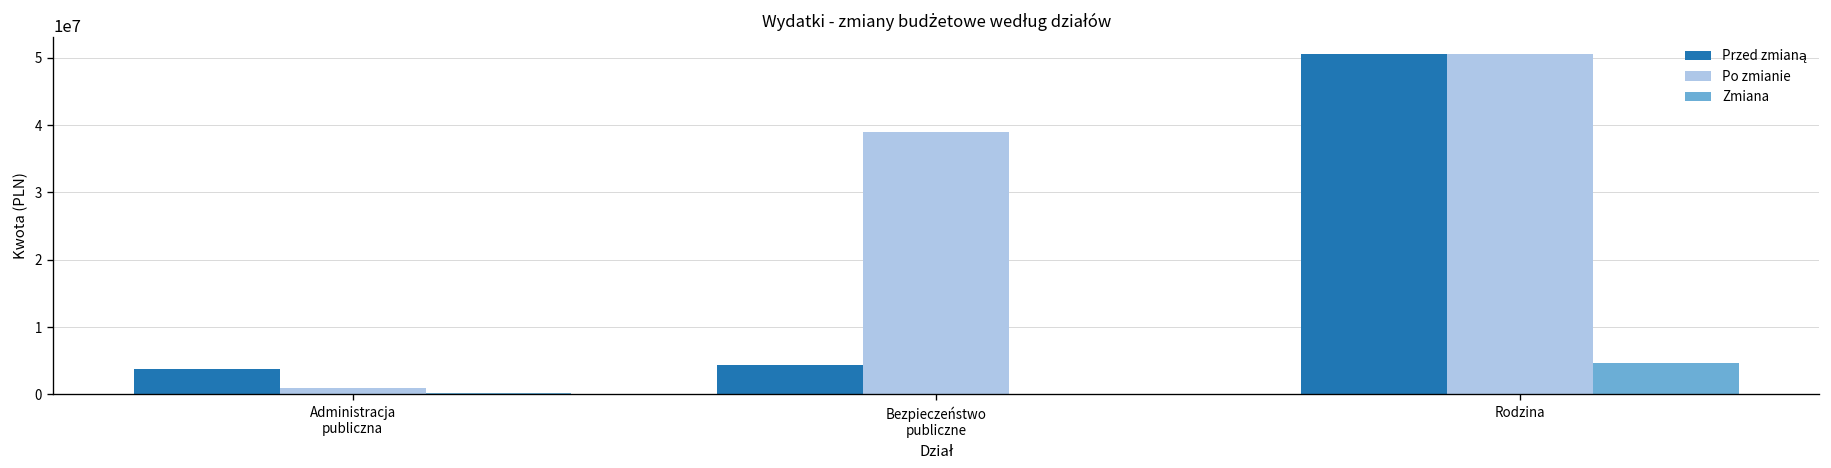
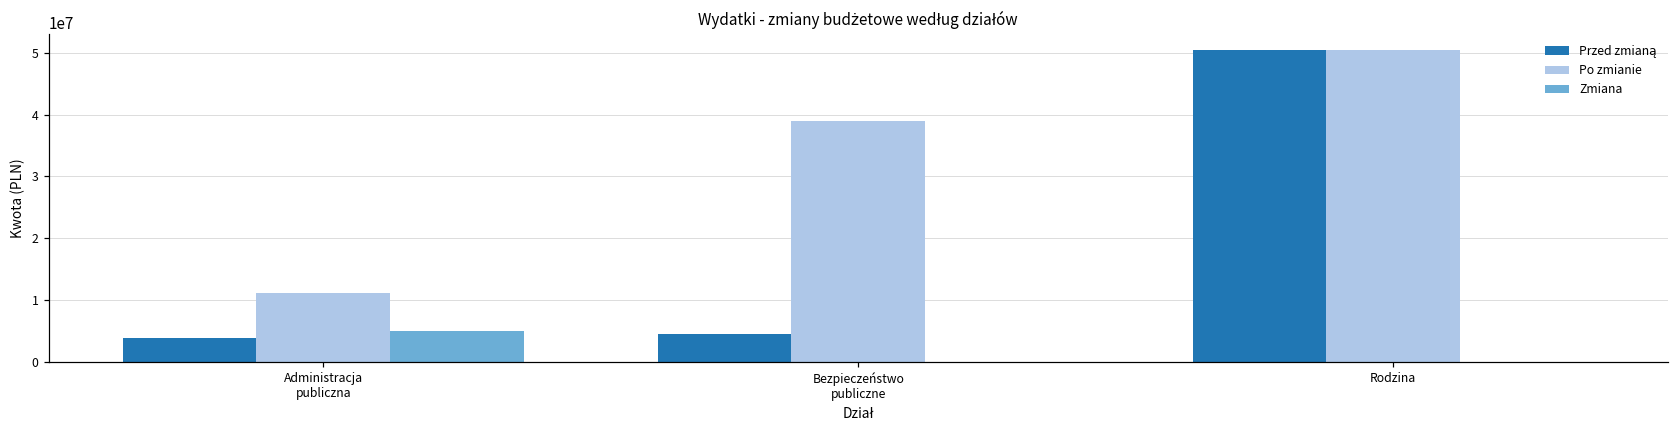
  {
    "Przed zmianą": {
      "Administracja publiczna": 4000000,
      "Bezpieczeństwo publiczne": 4000000,
      "Rodzina": 51000000
    },
    "Po zmianie": {
-     "Administracja publiczna": 1000000,
+     "Administracja publiczna": 11000000,
      "Bezpieczeństwo publiczne": 39000000,
      "Rodzina": 51000000
    },
    "Zmiana": {
-     "Administracja publiczna": 0,
-     "Rodzina": 5000000
+     "Administracja publiczna": 5000000,
+     "Rodzina": 0
    }
  }
